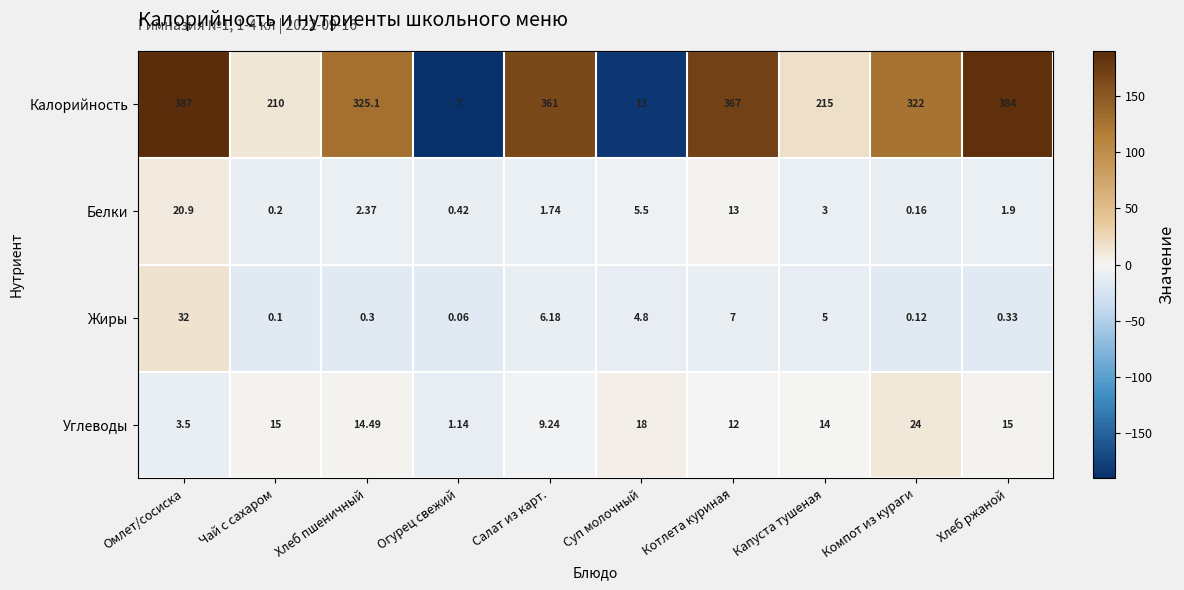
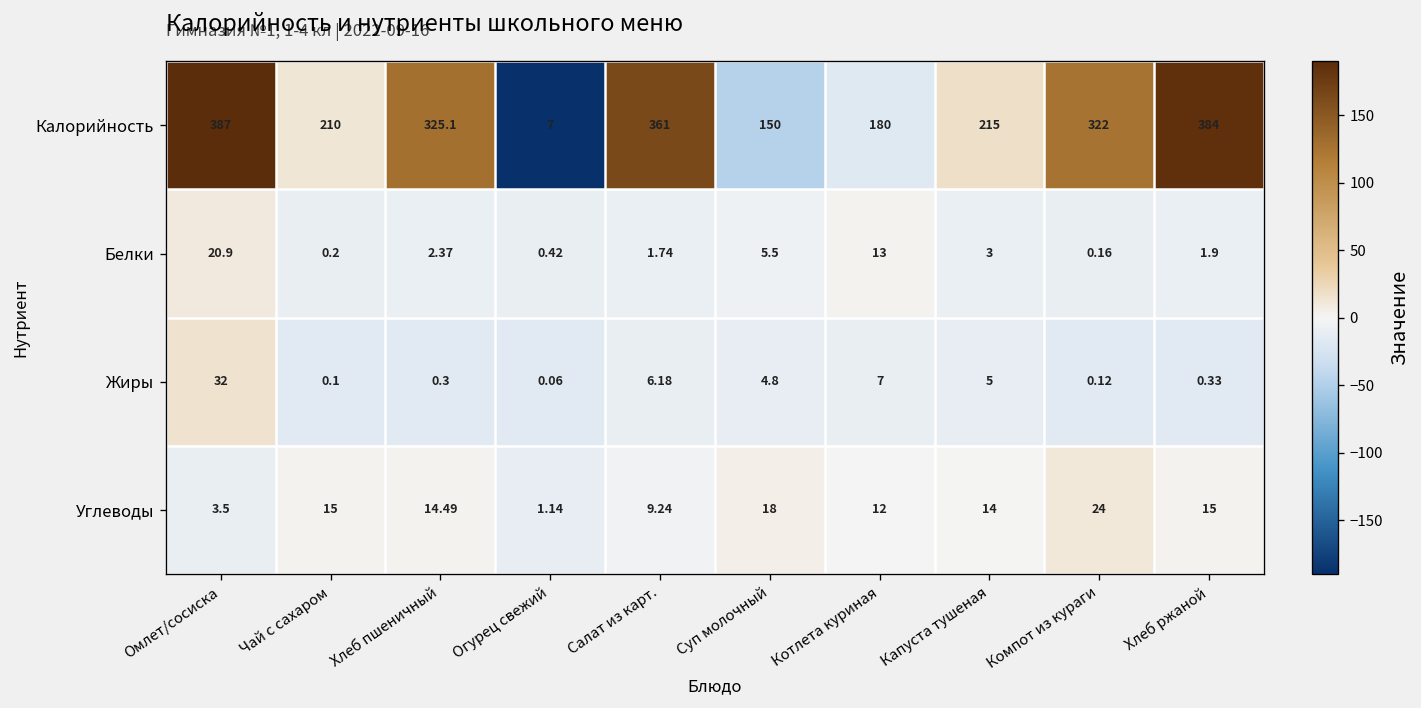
  {
    "Калорийность": {
      "Омлет/сосиска": 387,
      "Чай с сахаром": 210,
      "Хлеб пшеничный": 325.1,
      "Огурец свежий": 7,
      "Салат из карт.": 361,
-     "Суп молочный": 13,
-     "Котлета куриная": 367,
+     "Суп молочный": 150,
+     "Котлета куриная": 180,
      "Капуста тушеная": 215,
      "Компот из кураги": 322,
      "Хлеб ржаной": 384
    },
    "Белки": {
      "Омлет/сосиска": 20.9,
      "Чай с сахаром": 0.2,
      "Хлеб пшеничный": 2.37,
      "Огурец свежий": 0.42,
      "Салат из карт.": 1.74,
      "Суп молочный": 5.5,
      "Котлета куриная": 13,
      "Капуста тушеная": 3,
      "Компот из кураги": 0.16,
      "Хлеб ржаной": 1.9
    },
    "Жиры": {
      "Омлет/сосиска": 32,
      "Чай с сахаром": 0.1,
      "Хлеб пшеничный": 0.3,
      "Огурец свежий": 0.06,
      "Салат из карт.": 6.18,
      "Суп молочный": 4.8,
      "Котлета куриная": 7,
      "Капуста тушеная": 5,
      "Компот из кураги": 0.12,
      "Хлеб ржаной": 0.33
    },
    "Углеводы": {
      "Омлет/сосиска": 3.5,
      "Чай с сахаром": 15,
      "Хлеб пшеничный": 14.49,
      "Огурец свежий": 1.14,
      "Салат из карт.": 9.24,
      "Суп молочный": 18,
      "Котлета куриная": 12,
      "Капуста тушеная": 14,
      "Компот из кураги": 24,
      "Хлеб ржаной": 15
    }
  }
